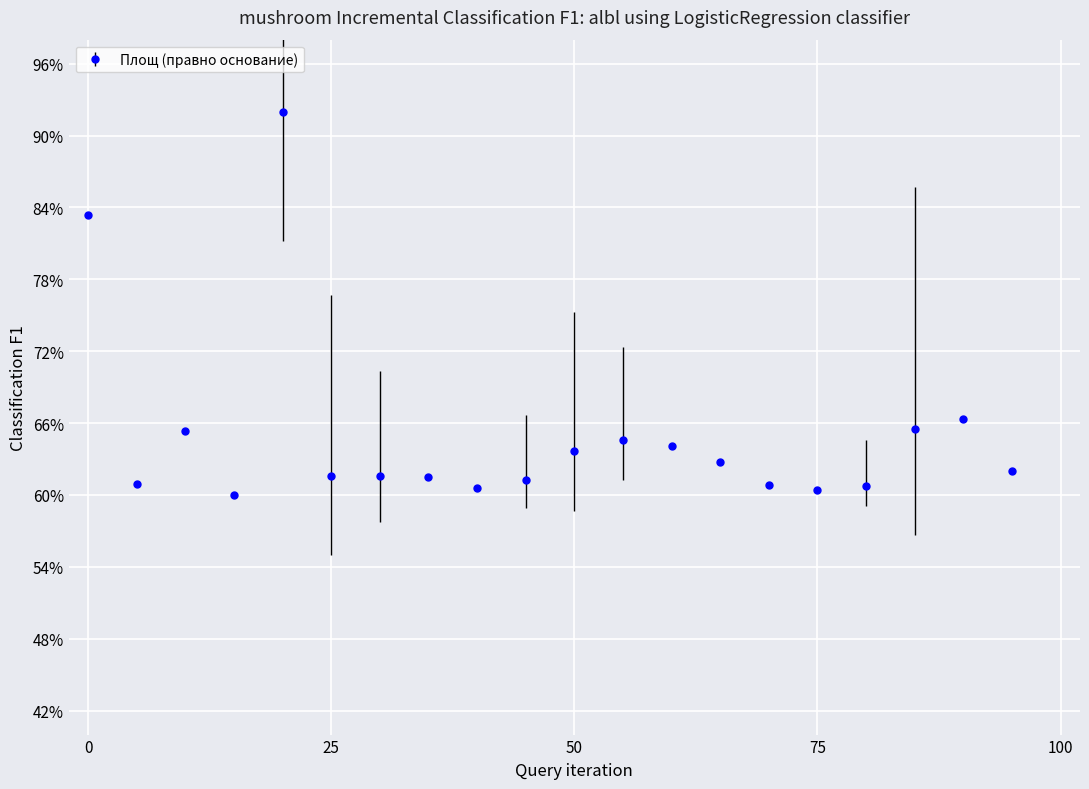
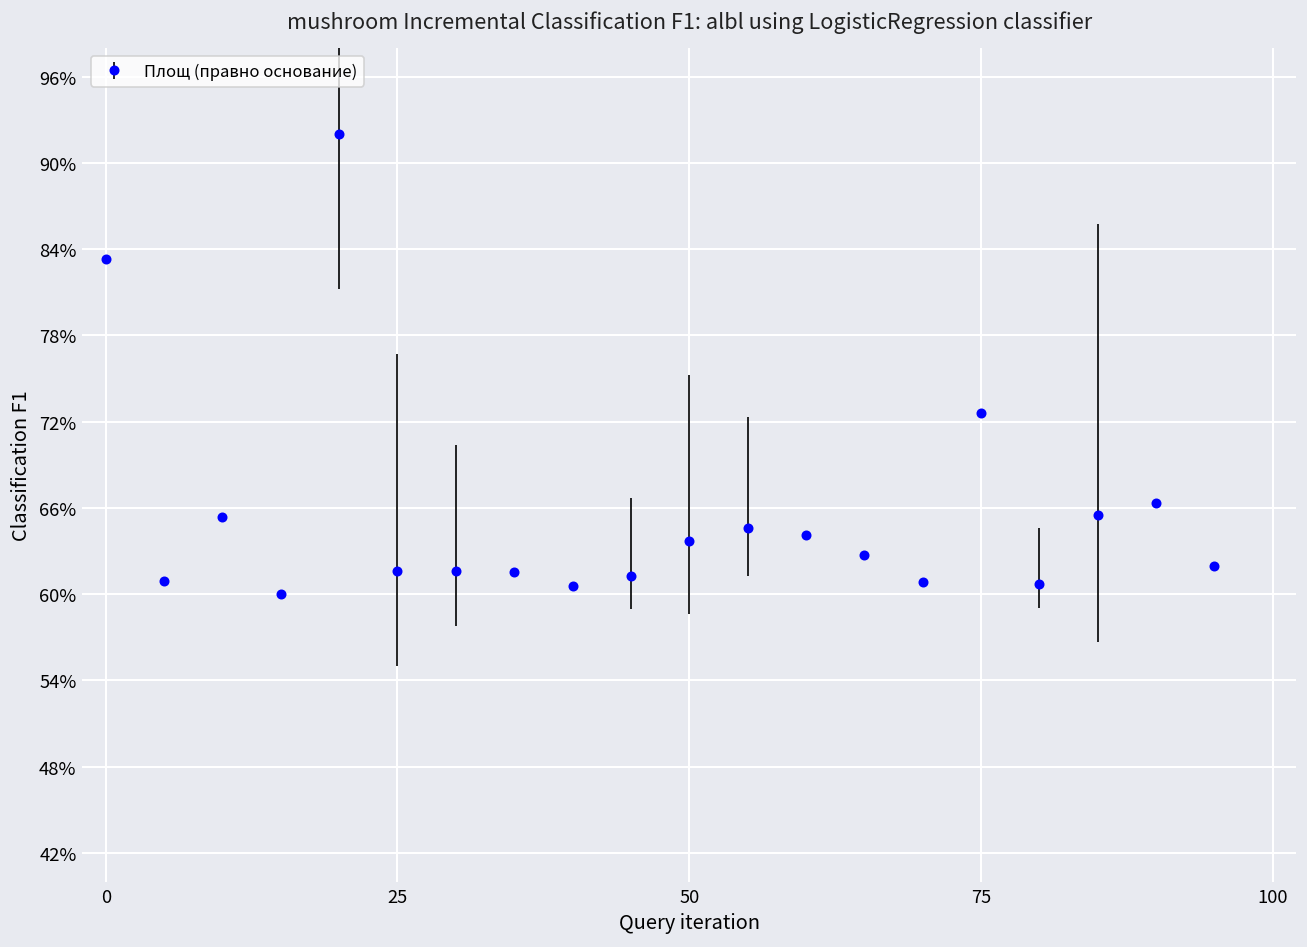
  {
    "0": "83.3%",
    "25": "61.6%",
    "50": "63.7%",
-   "75": "60.4%"
+   "75": "72.6%"
  }
